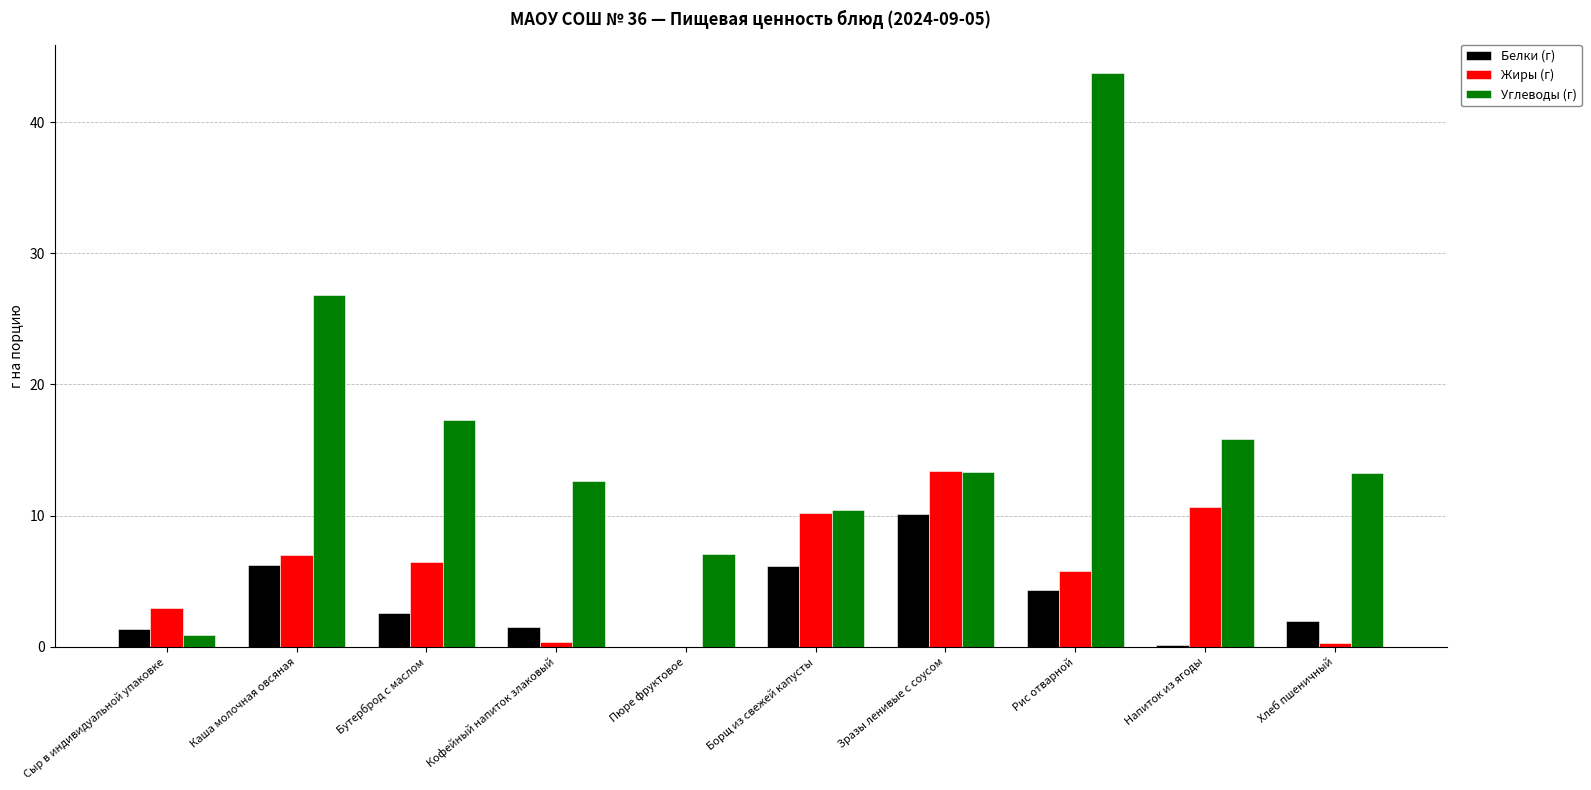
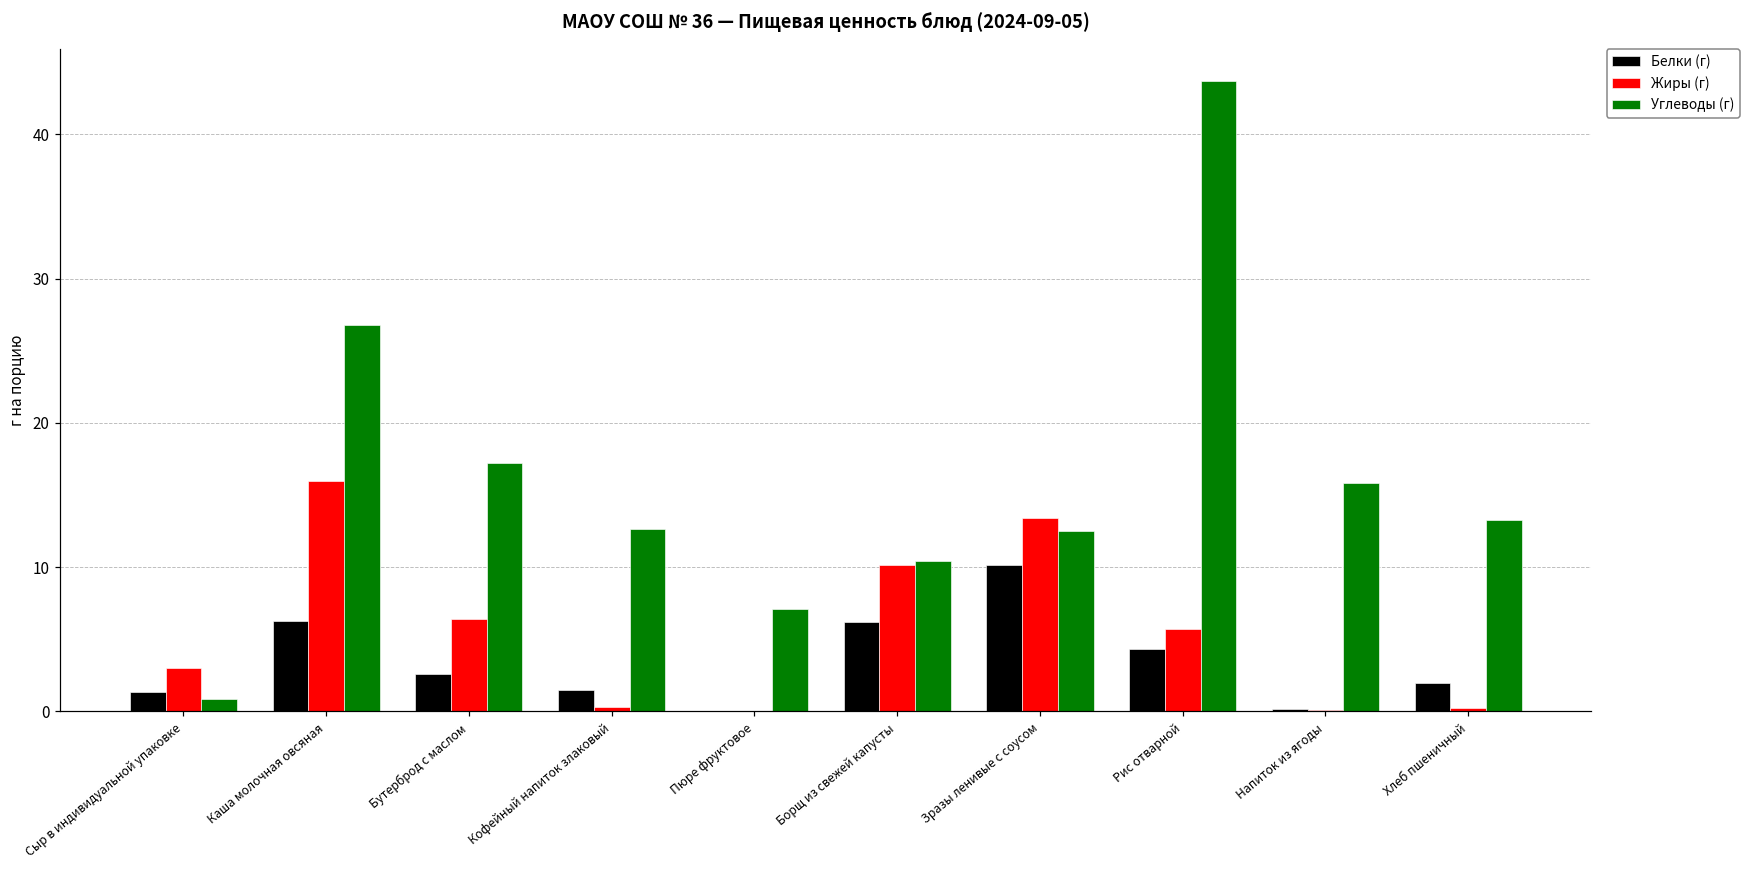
  {
    "Белки (г)": {
      "Сыр в индивидуальной упаковке": 1.4,
      "Каша молочная овсяная": 6.3,
      "Бутерброд с маслом": 2.6,
      "Кофейный напиток злаковый": 1.5,
      "Пюре фруктовое": 0.0,
      "Борщ из свежей капусты": 6.2,
      "Зразы ленивые с соусом": 10.1,
      "Рис отварной": 4.3,
      "Хлеб пшеничный": 2.0
    },
    "Жиры (г)": {
      "Сыр в индивидуальной упаковке": 3.0,
-     "Каша молочная овсяная": 7,
+     "Каша молочная овсяная": 16,
      "Бутерброд с маслом": 6.4,
      "Кофейный напиток злаковый": 0.3,
      "Пюре фруктовое": 0.0,
      "Борщ из свежей капусты": 10.2,
      "Зразы ленивые с соусом": 13.4,
      "Рис отварной": 5.7,
-     "Напиток из ягоды": 10.7,
+     "Напиток из ягоды": 0.1,
      "Хлеб пшеничный": 0.3
    },
    "Углеводы (г)": {
      "Сыр в индивидуальной упаковке": 0.9,
      "Каша молочная овсяная": 26.8,
      "Бутерброд с маслом": 17.3,
      "Кофейный напиток злаковый": 12.6,
      "Пюре фруктовое": 7.1,
      "Борщ из свежей капусты": 10.4,
-     "Зразы ленивые с соусом": 13.3,
+     "Зразы ленивые с соусом": 12.5,
      "Рис отварной": 43.7,
      "Напиток из ягоды": 15.8,
      "Хлеб пшеничный": 13.3
    }
  }
